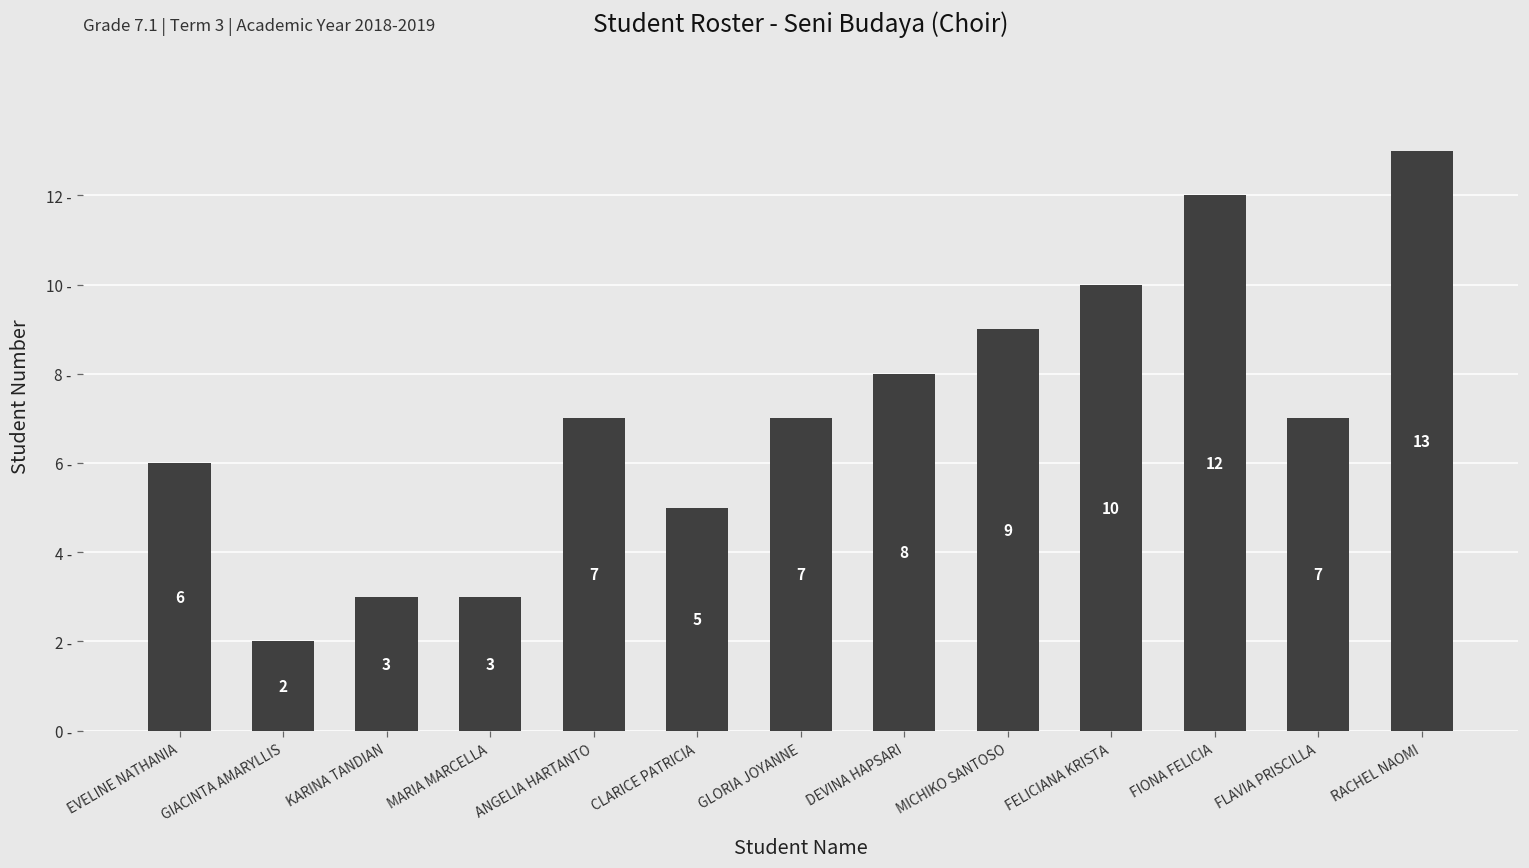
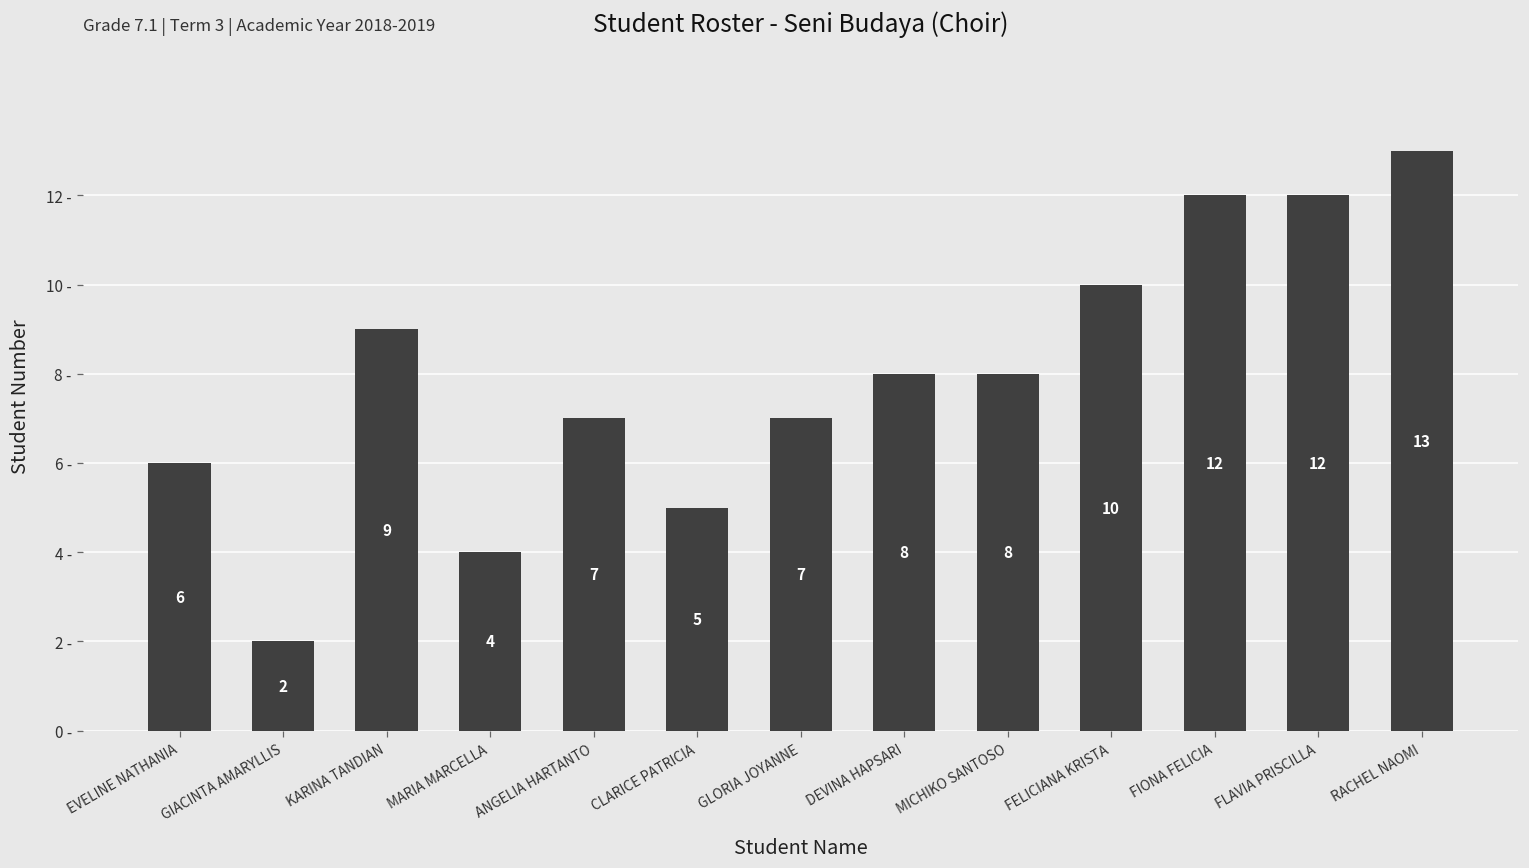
  {
    "EVELINE NATHANIA": 6,
    "GIACINTA AMARYLLIS": 2,
-   "KARINA TANDIAN": 3,
-   "MARIA MARCELLA": 3,
+   "KARINA TANDIAN": 9,
+   "MARIA MARCELLA": 4,
    "ANGELIA HARTANTO": 7,
    "CLARICE PATRICIA": 5,
    "GLORIA JOYANNE": 7,
    "DEVINA HAPSARI": 8,
-   "MICHIKO SANTOSO": 9,
+   "MICHIKO SANTOSO": 8,
    "FELICIANA KRISTA": 10,
    "FIONA FELICIA": 12,
-   "FLAVIA PRISCILLA": 7,
+   "FLAVIA PRISCILLA": 12,
    "RACHEL NAOMI": 13
  }
